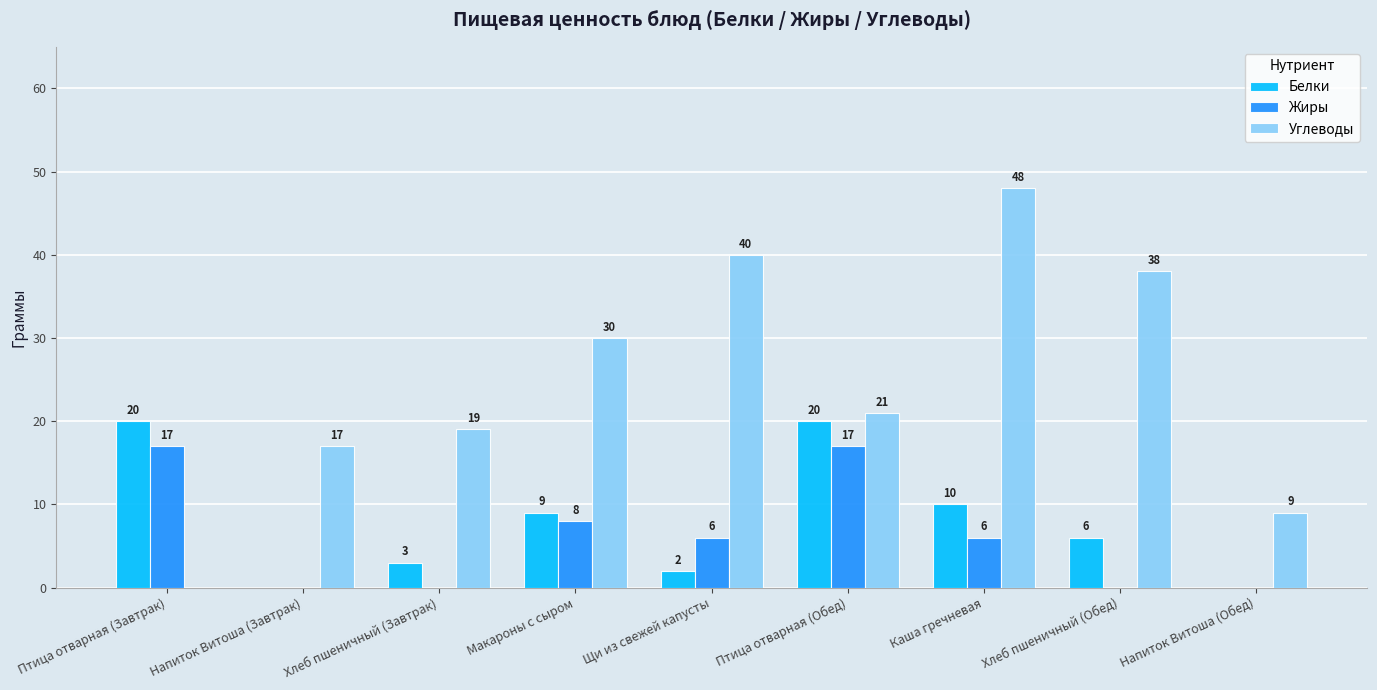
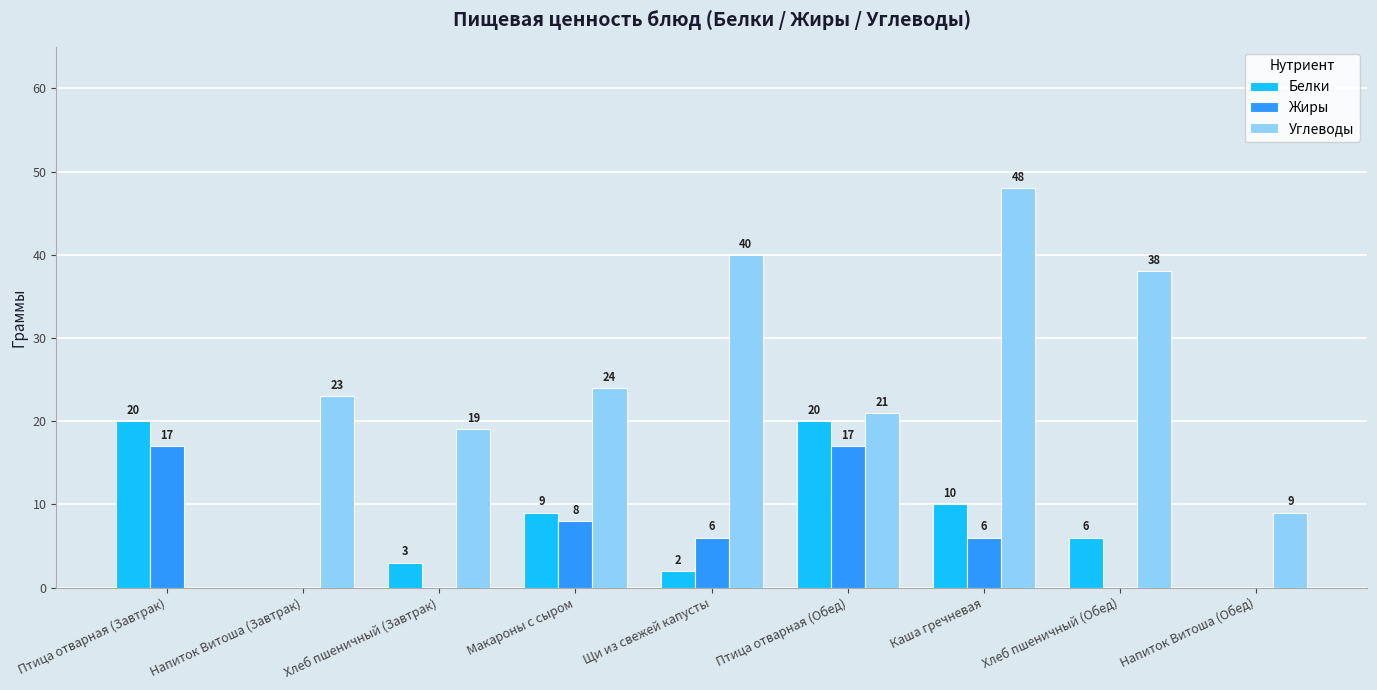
  {
    "Углеводы": {
-     "Напиток Витоша (Завтрак)": 17,
+     "Напиток Витоша (Завтрак)": 23,
      "Хлеб пшеничный (Завтрак)": 19,
-     "Макароны с сыром": 30,
+     "Макароны с сыром": 24,
      "Щи из свежей капусты": 40,
      "Птица отварная (Обед)": 21,
      "Каша гречневая": 48,
      "Хлеб пшеничный (Обед)": 38,
      "Напиток Витоша (Обед)": 9
    }
  }
